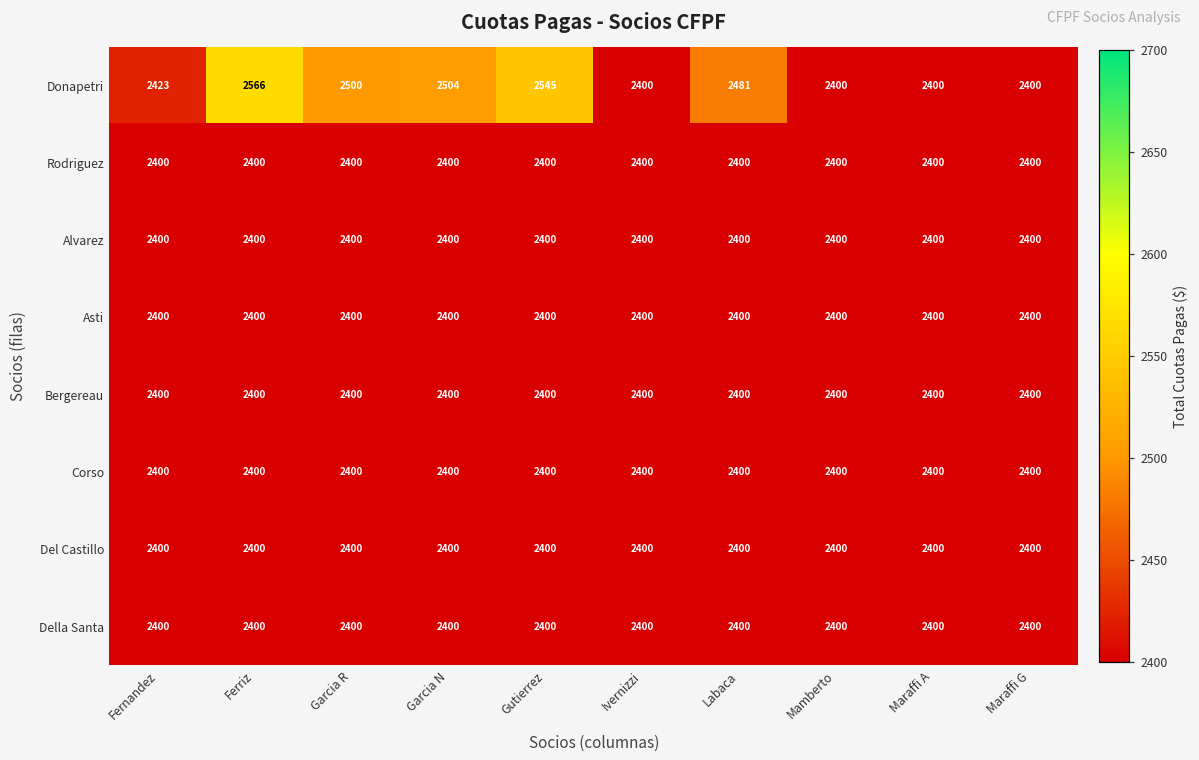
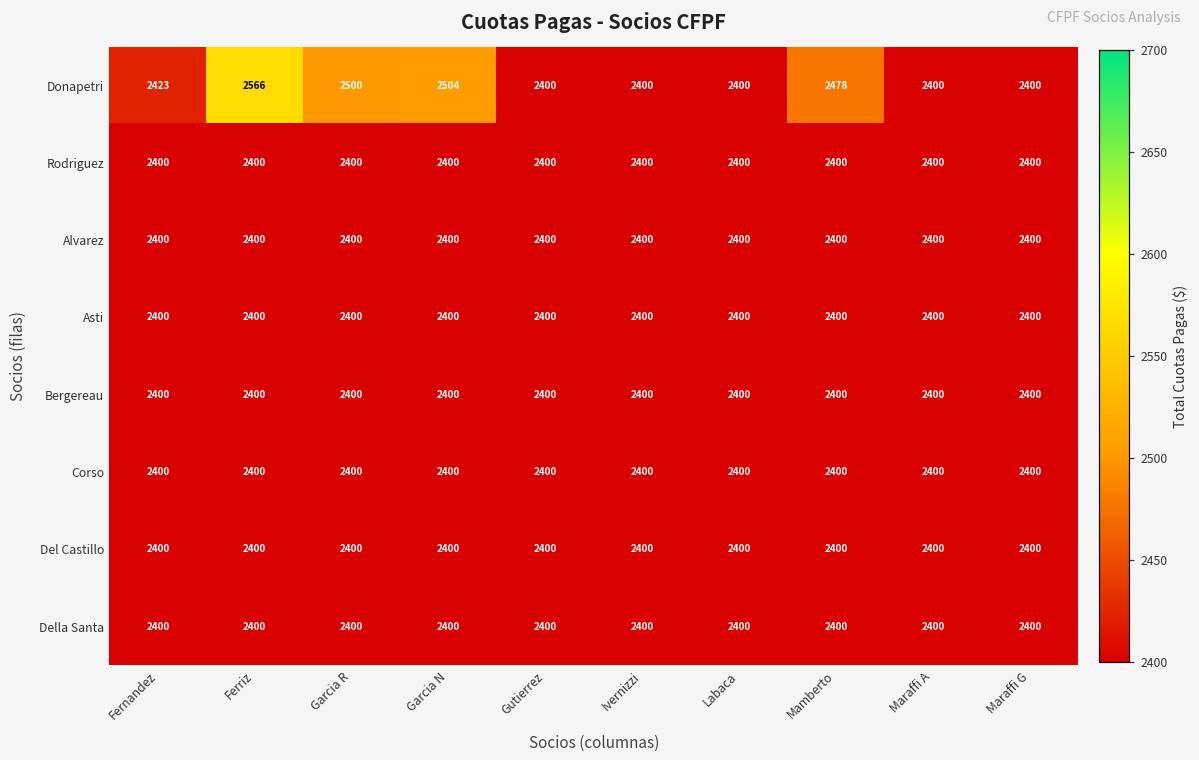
  {
    "Donapetri": {
      "Fernandez": 2423,
      "Ferriz": 2566,
      "Garcia R": 2500,
      "Garcia N": 2504,
-     "Gutierrez": 2545,
+     "Gutierrez": 2400,
      "Ivernizzi": 2400,
-     "Labaca": 2481,
-     "Mamberto": 2400,
+     "Labaca": 2400,
+     "Mamberto": 2478,
      "Maraffi A": 2400,
      "Maraffi G": 2400
    },
    "Rodriguez": {
      "Fernandez": 2400,
      "Ferriz": 2400,
      "Garcia R": 2400,
      "Garcia N": 2400,
      "Gutierrez": 2400,
      "Ivernizzi": 2400,
      "Labaca": 2400,
      "Mamberto": 2400,
      "Maraffi A": 2400,
      "Maraffi G": 2400
    },
    "Alvarez": {
      "Fernandez": 2400,
      "Ferriz": 2400,
      "Garcia R": 2400,
      "Garcia N": 2400,
      "Gutierrez": 2400,
      "Ivernizzi": 2400,
      "Labaca": 2400,
      "Mamberto": 2400,
      "Maraffi A": 2400,
      "Maraffi G": 2400
    },
    "Asti": {
      "Fernandez": 2400,
      "Ferriz": 2400,
      "Garcia R": 2400,
      "Garcia N": 2400,
      "Gutierrez": 2400,
      "Ivernizzi": 2400,
      "Labaca": 2400,
      "Mamberto": 2400,
      "Maraffi A": 2400,
      "Maraffi G": 2400
    },
    "Bergereau": {
      "Fernandez": 2400,
      "Ferriz": 2400,
      "Garcia R": 2400,
      "Garcia N": 2400,
      "Gutierrez": 2400,
      "Ivernizzi": 2400,
      "Labaca": 2400,
      "Mamberto": 2400,
      "Maraffi A": 2400,
      "Maraffi G": 2400
    },
    "Corso": {
      "Fernandez": 2400,
      "Ferriz": 2400,
      "Garcia R": 2400,
      "Garcia N": 2400,
      "Gutierrez": 2400,
      "Ivernizzi": 2400,
      "Labaca": 2400,
      "Mamberto": 2400,
      "Maraffi A": 2400,
      "Maraffi G": 2400
    },
    "Del Castillo": {
      "Fernandez": 2400,
      "Ferriz": 2400,
      "Garcia R": 2400,
      "Garcia N": 2400,
      "Gutierrez": 2400,
      "Ivernizzi": 2400,
      "Labaca": 2400,
      "Mamberto": 2400,
      "Maraffi A": 2400,
      "Maraffi G": 2400
    },
    "Della Santa": {
      "Fernandez": 2400,
      "Ferriz": 2400,
      "Garcia R": 2400,
      "Garcia N": 2400,
      "Gutierrez": 2400,
      "Ivernizzi": 2400,
      "Labaca": 2400,
      "Mamberto": 2400,
      "Maraffi A": 2400,
      "Maraffi G": 2400
    }
  }
